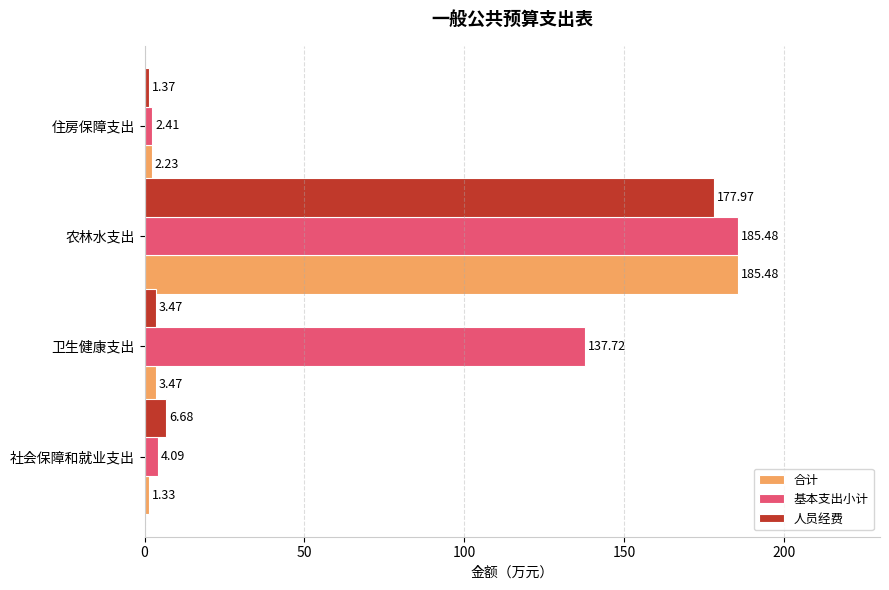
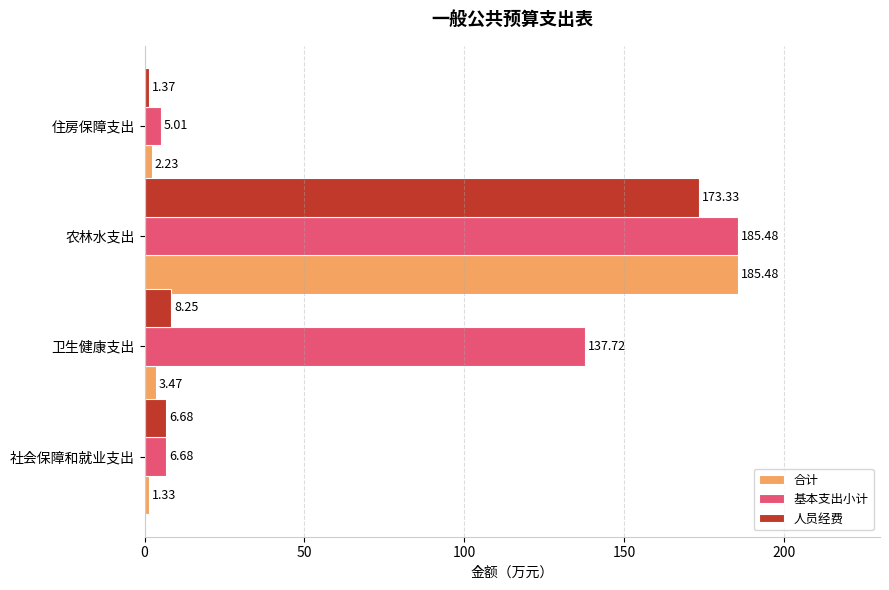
  {
    "合计": {
      "住房保障支出": 2.23,
      "农林水支出": 185.48,
      "卫生健康支出": 3.47,
      "社会保障和就业支出": 1.33
    },
    "基本支出小计": {
-     "住房保障支出": 2.41,
+     "住房保障支出": 5.01,
      "农林水支出": 185.48,
      "卫生健康支出": 137.72,
-     "社会保障和就业支出": 4.09
+     "社会保障和就业支出": 6.68
    },
    "人员经费": {
      "住房保障支出": 1.37,
-     "农林水支出": 177.97,
-     "卫生健康支出": 3.47,
+     "农林水支出": 173.33,
+     "卫生健康支出": 8.25,
      "社会保障和就业支出": 6.68
    }
  }
